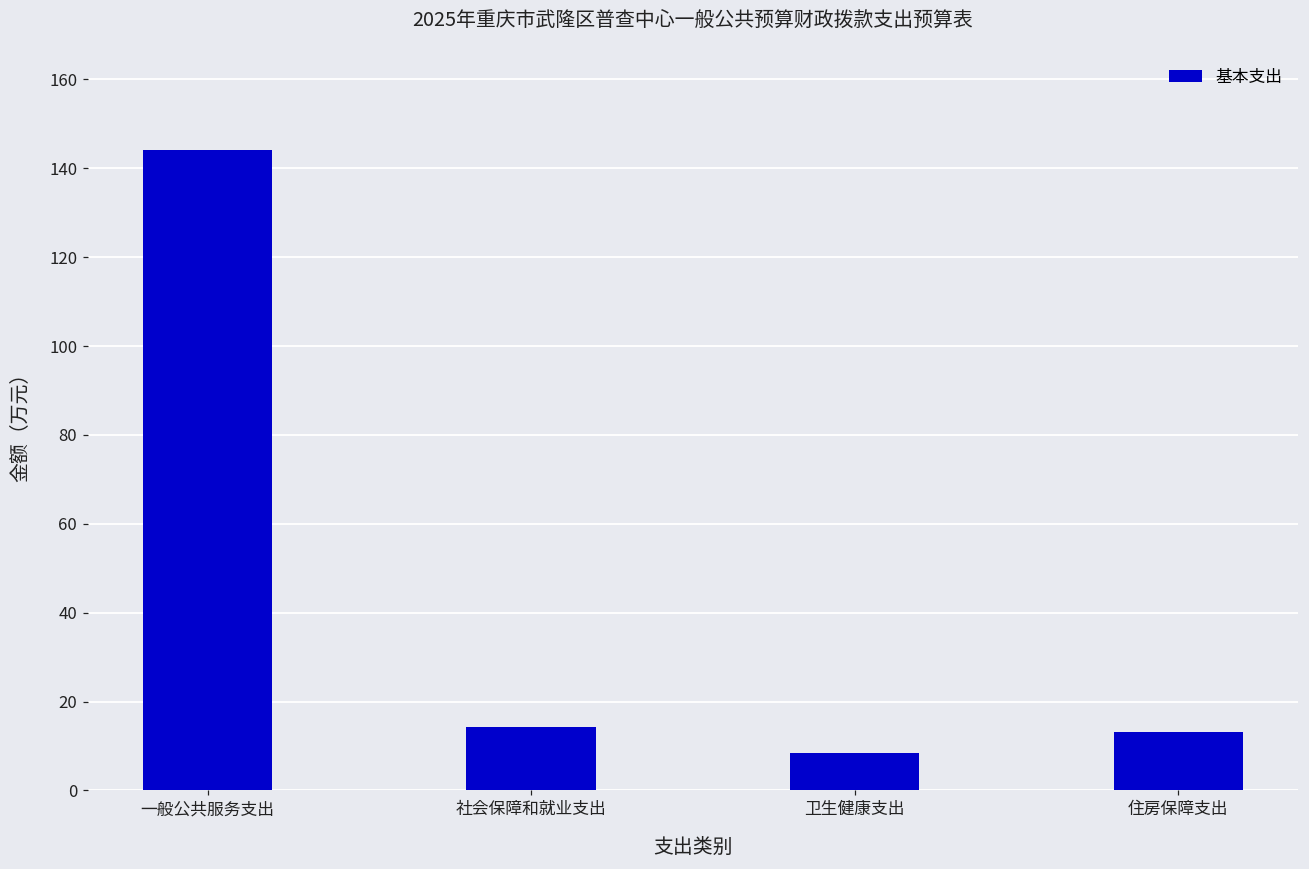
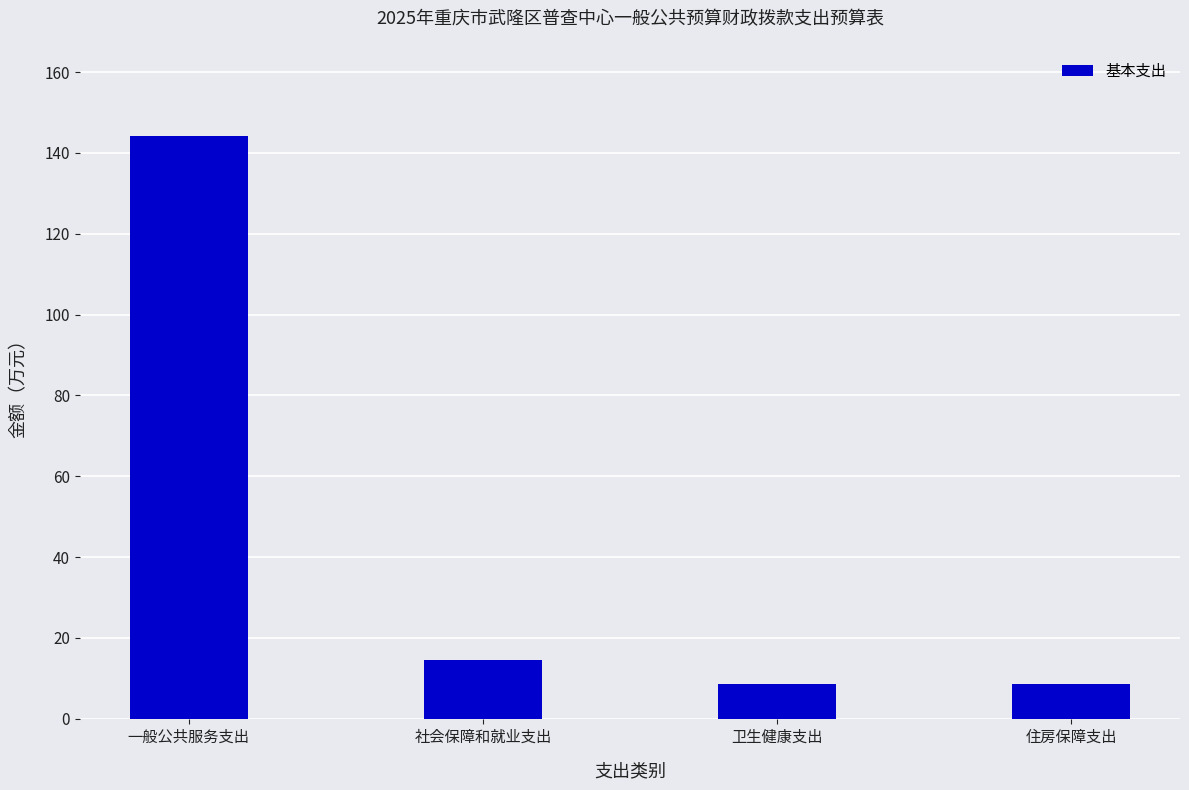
  {
    "一般公共服务支出": 144,
    "社会保障和就业支出": 14,
    "卫生健康支出": 9,
-   "住房保障支出": 13
+   "住房保障支出": 8
  }
